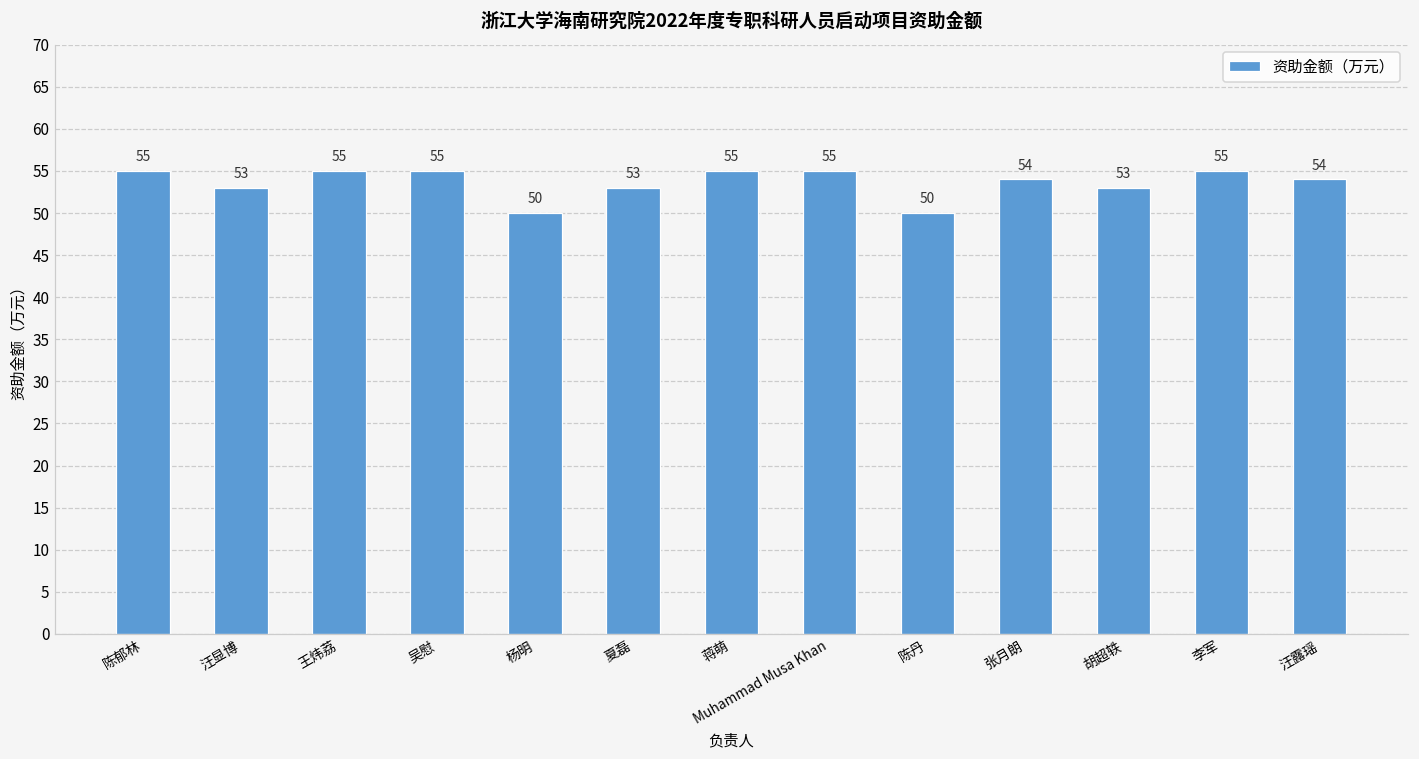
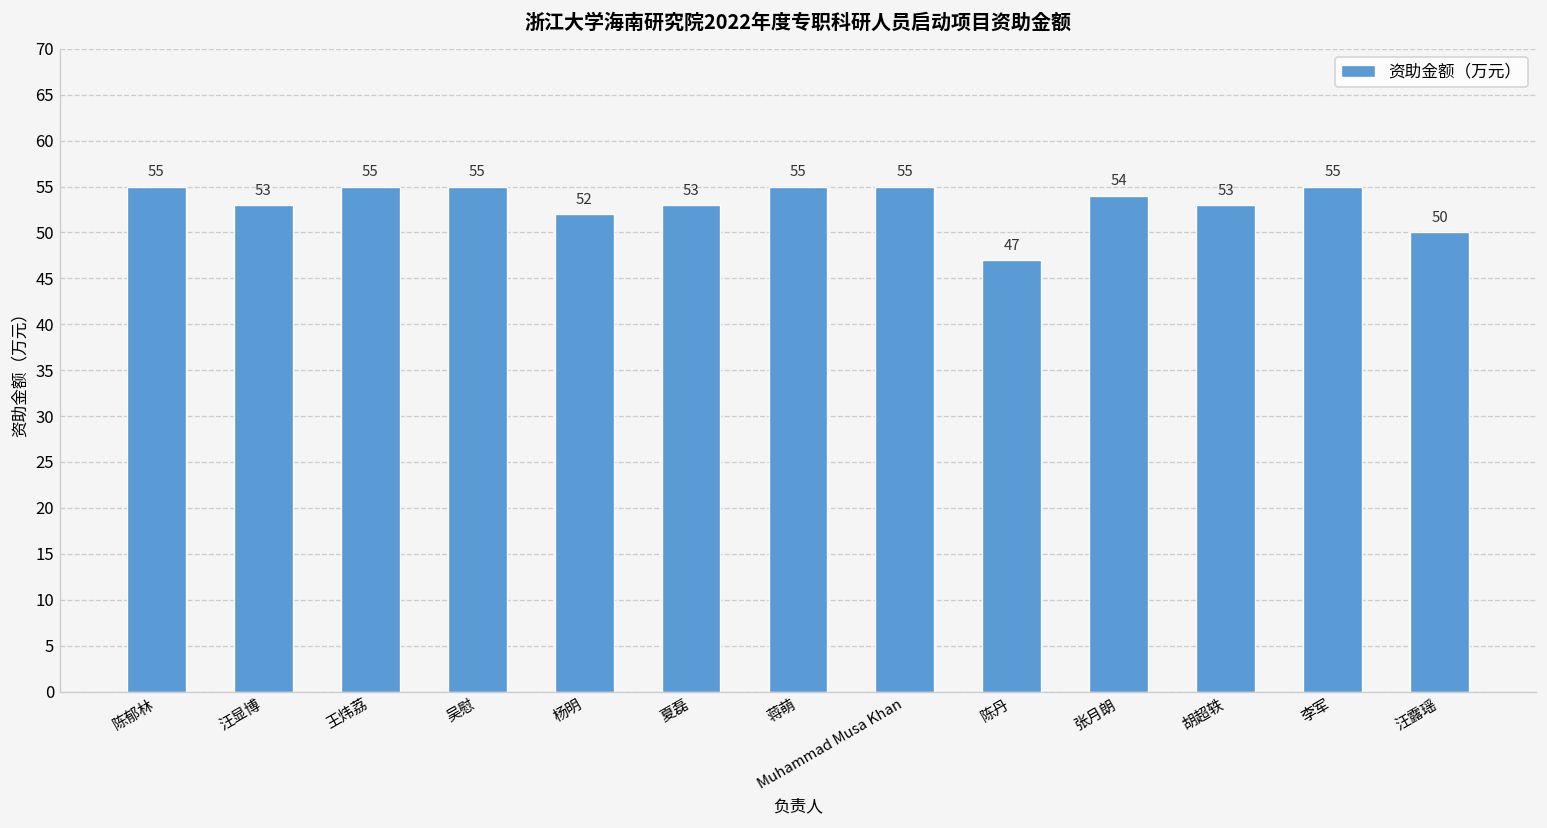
  {
    "陈郁林": 55,
    "汪显博": 53,
    "王炜荔": 55,
    "吴慰": 55,
-   "杨明": 50,
+   "杨明": 52,
    "夏磊": 53,
    "蒋萌": 55,
    "Muhammad Musa Khan": 55,
-   "陈丹": 50,
+   "陈丹": 47,
    "张月朗": 54,
    "胡超轶": 53,
    "李军": 55,
-   "汪露瑶": 54
+   "汪露瑶": 50
  }
